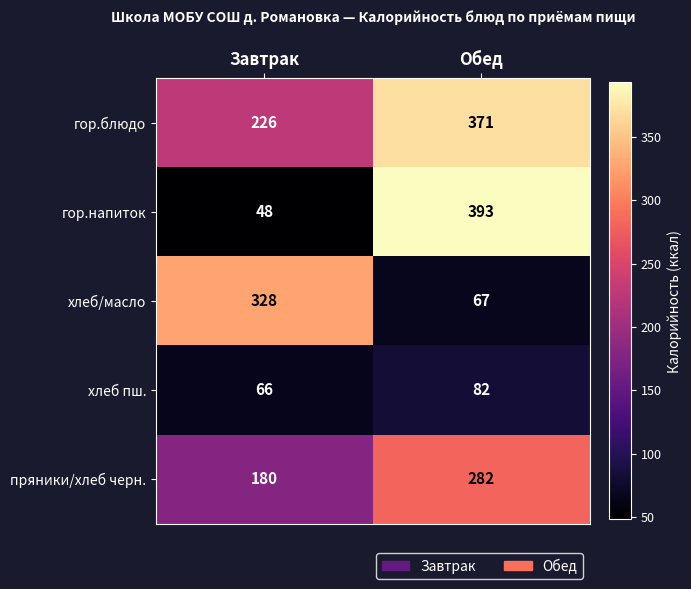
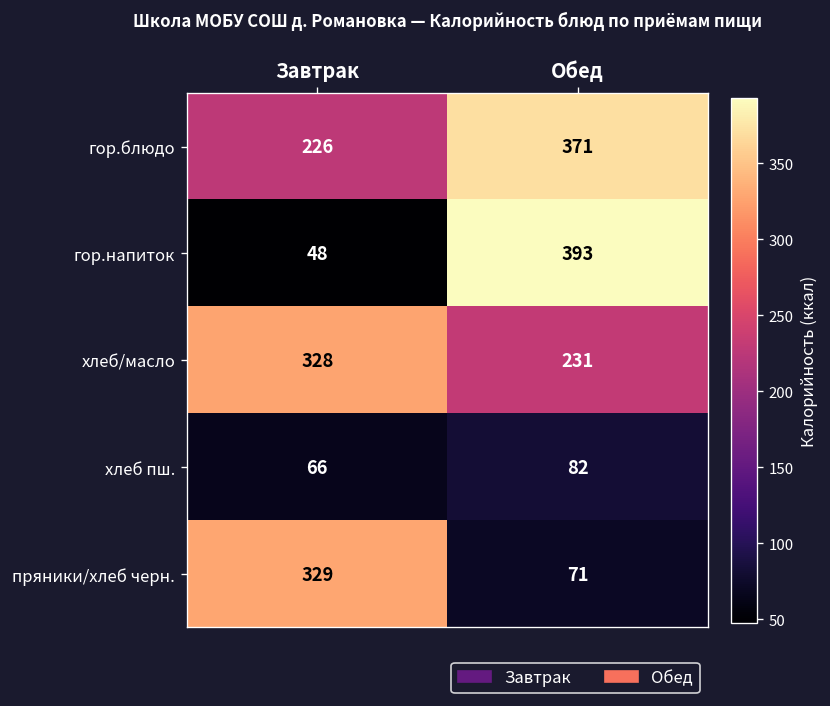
  {
    "гор.блюдо": {
      "Завтрак": 226,
      "Обед": 371
    },
    "гор.напиток": {
      "Завтрак": 48,
      "Обед": 393
    },
    "хлеб/масло": {
      "Завтрак": 328,
-     "Обед": 67
+     "Обед": 231
    },
    "хлеб пш.": {
      "Завтрак": 66,
      "Обед": 82
    },
    "пряники/хлеб черн.": {
-     "Завтрак": 180,
-     "Обед": 282
+     "Завтрак": 329,
+     "Обед": 71
    }
  }
